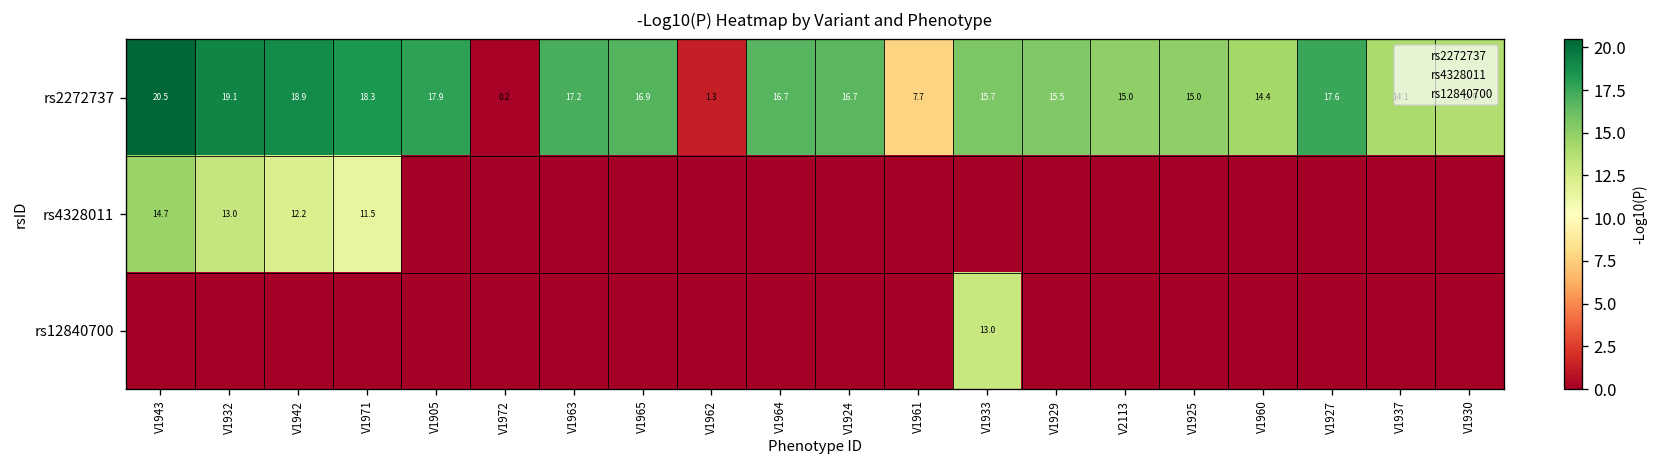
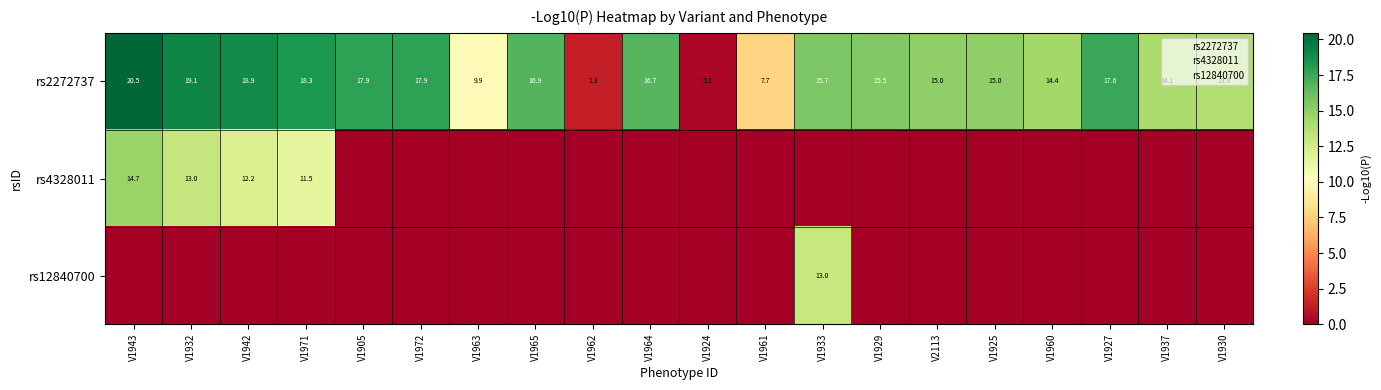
  {
    "rs2272737": {
-     "V1972": 0.2,
-     "V1963": 17.2,
-     "V1924": 16.7
+     "V1972": 17.9,
+     "V1963": 9.9,
+     "V1924": 0.3
    }
  }
